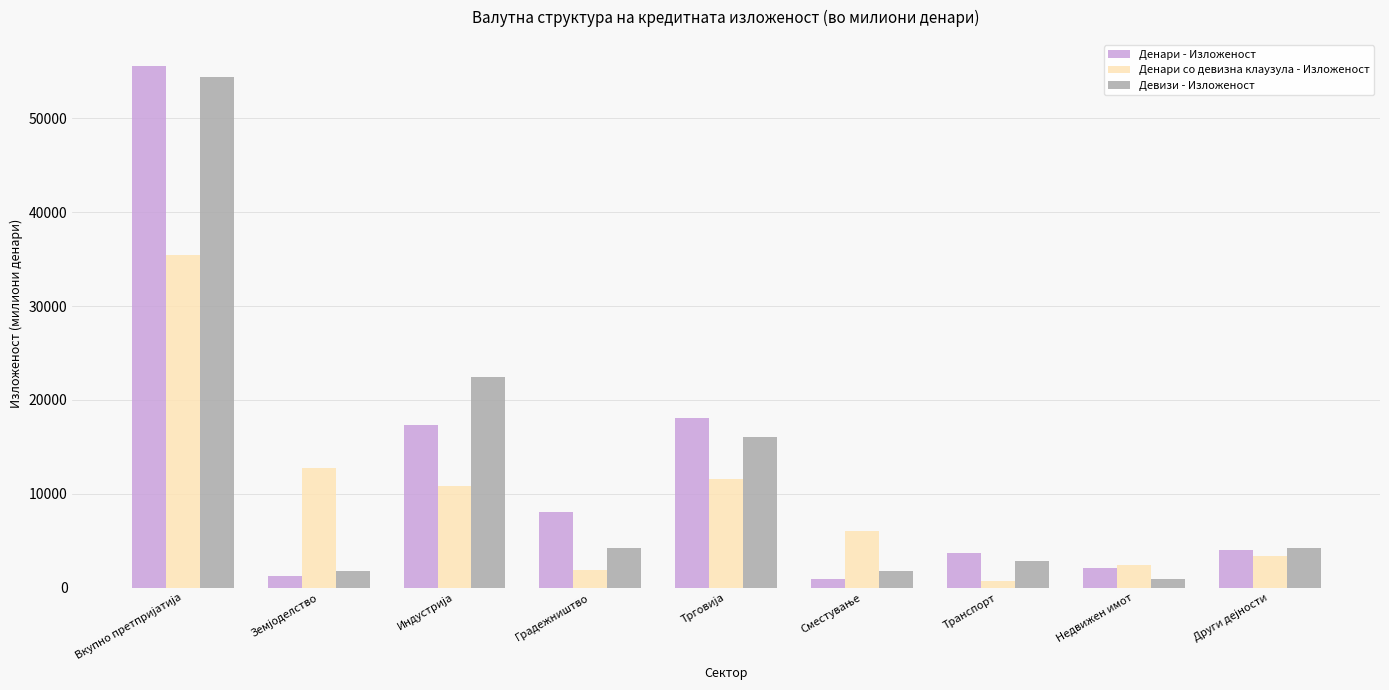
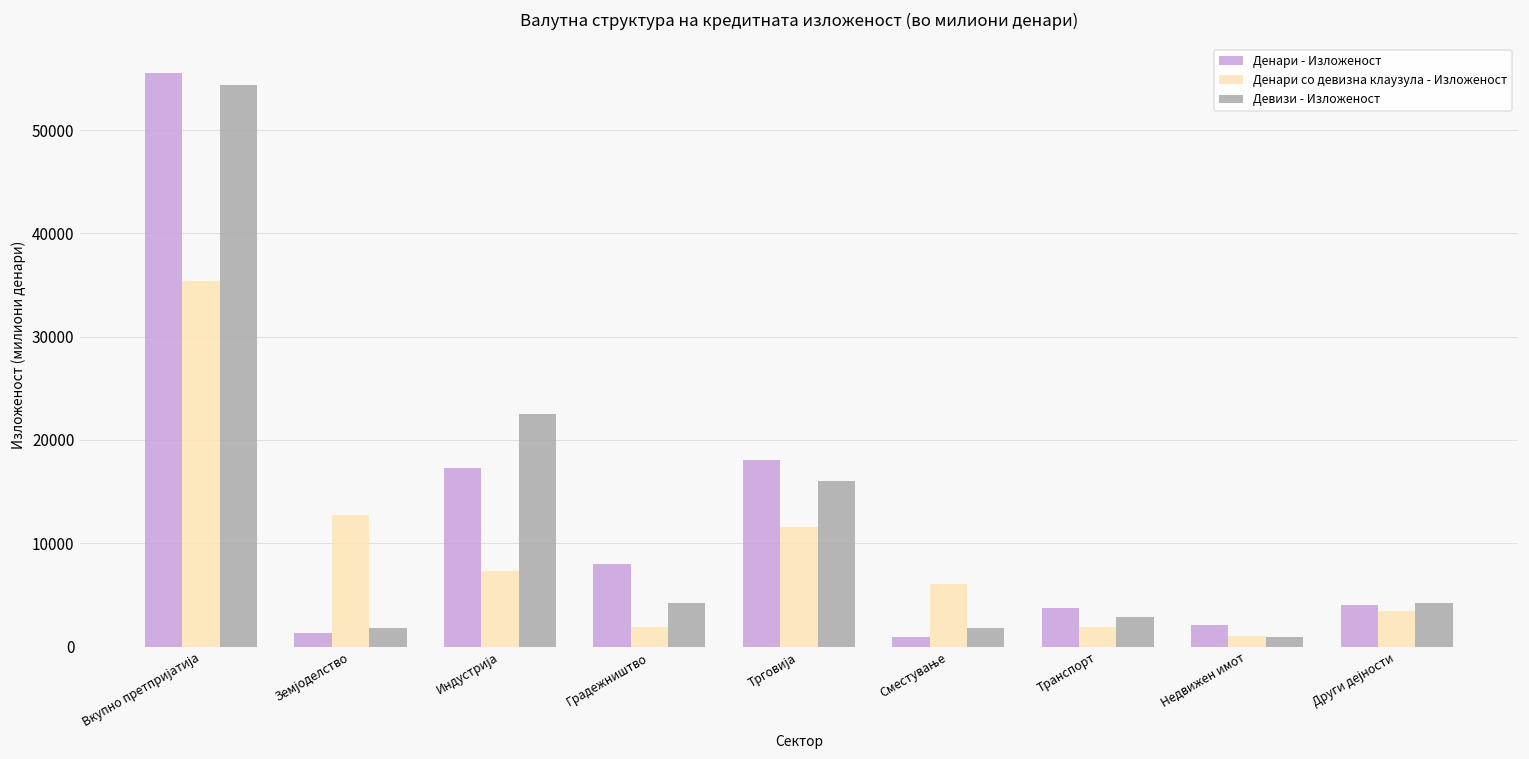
  {
    "Денари со девизна клаузула - Изложеност": {
      "Вкупно претпријатија": 35000,
      "Земјоделство": 13000,
-     "Индустрија": 11000,
+     "Индустрија": 7000,
      "Градежништво": 2000,
      "Трговија": 12000,
      "Сместување": 6000,
-     "Транспорт": 1000,
-     "Недвижен имот": 2000,
+     "Транспорт": 2000,
+     "Недвижен имот": 1000,
      "Други дејности": 3000
    }
  }
